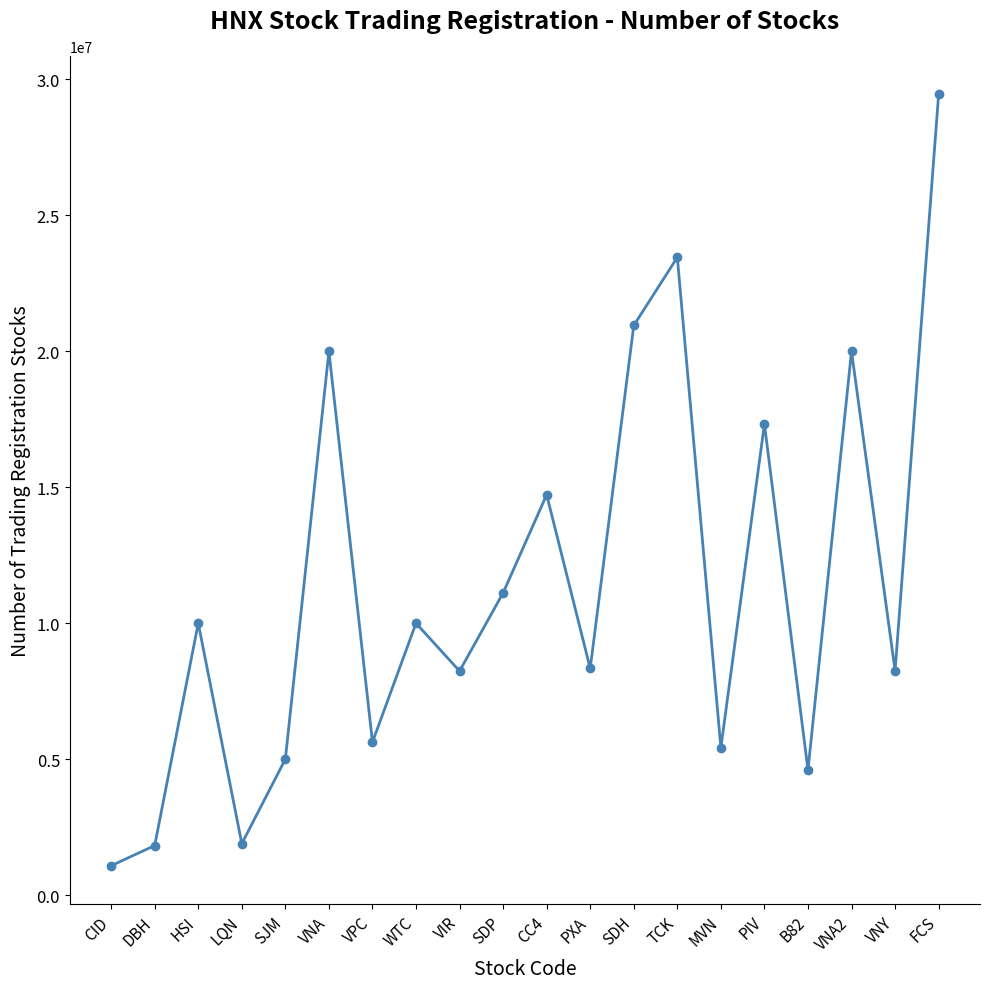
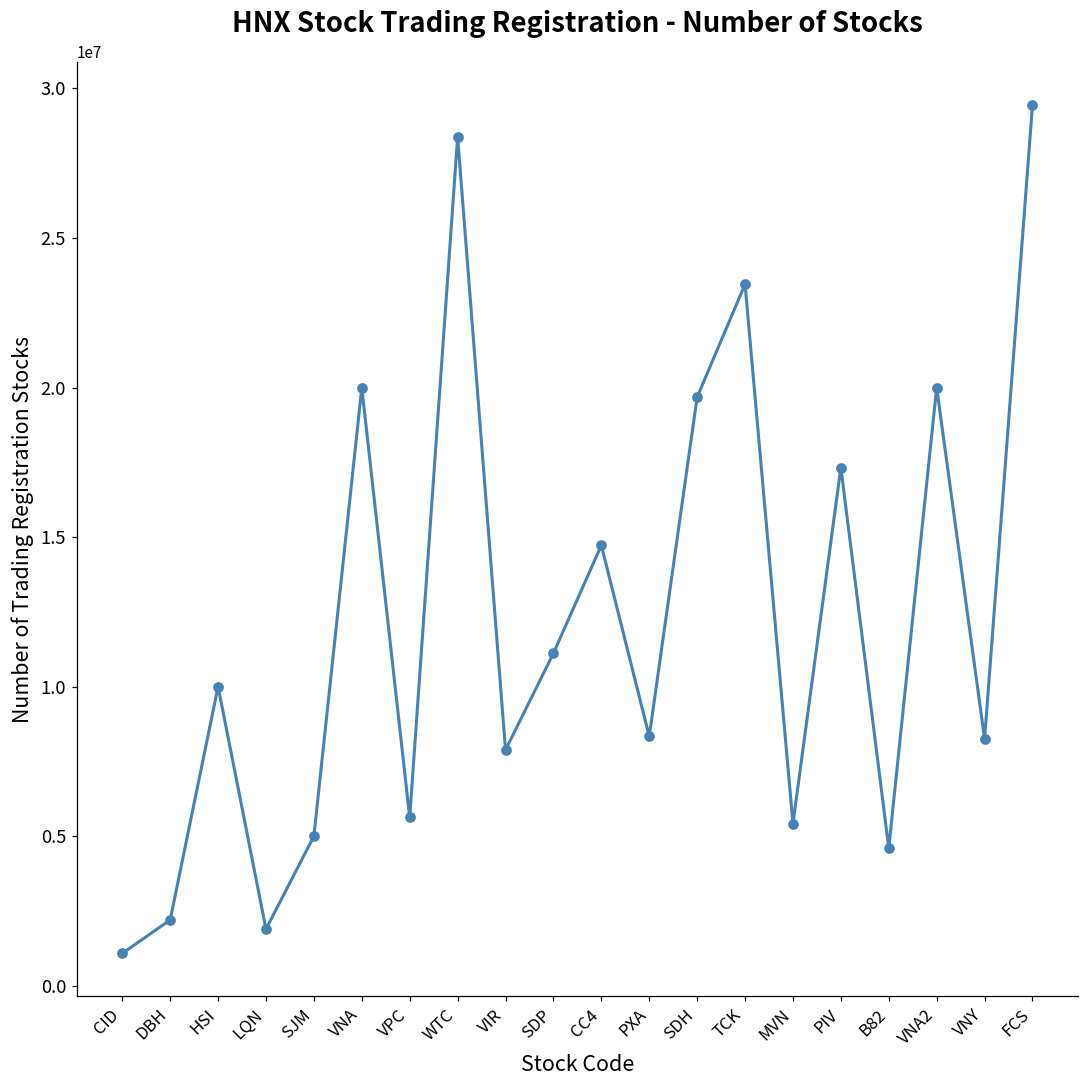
  {
    "CID": 1100000,
-   "DBH": 1800000,
+   "DBH": 2200000,
    "HSI": 10000000,
    "LQN": 1900000,
    "SJM": 5000000,
    "VNA": 20000000,
    "VPC": 5600000,
-   "WTC": 10000000,
-   "VIR": 8200000,
+   "WTC": 28400000,
+   "VIR": 7900000,
    "SDP": 11100000,
    "CC4": 14700000,
    "PXA": 8300000,
-   "SDH": 21000000,
+   "SDH": 19700000,
    "TCK": 23500000,
    "MVN": 5400000,
    "PIV": 17300000,
    "B82": 4600000,
    "VNA2": 20000000,
    "VNY": 8300000,
    "FCS": 29500000
  }
